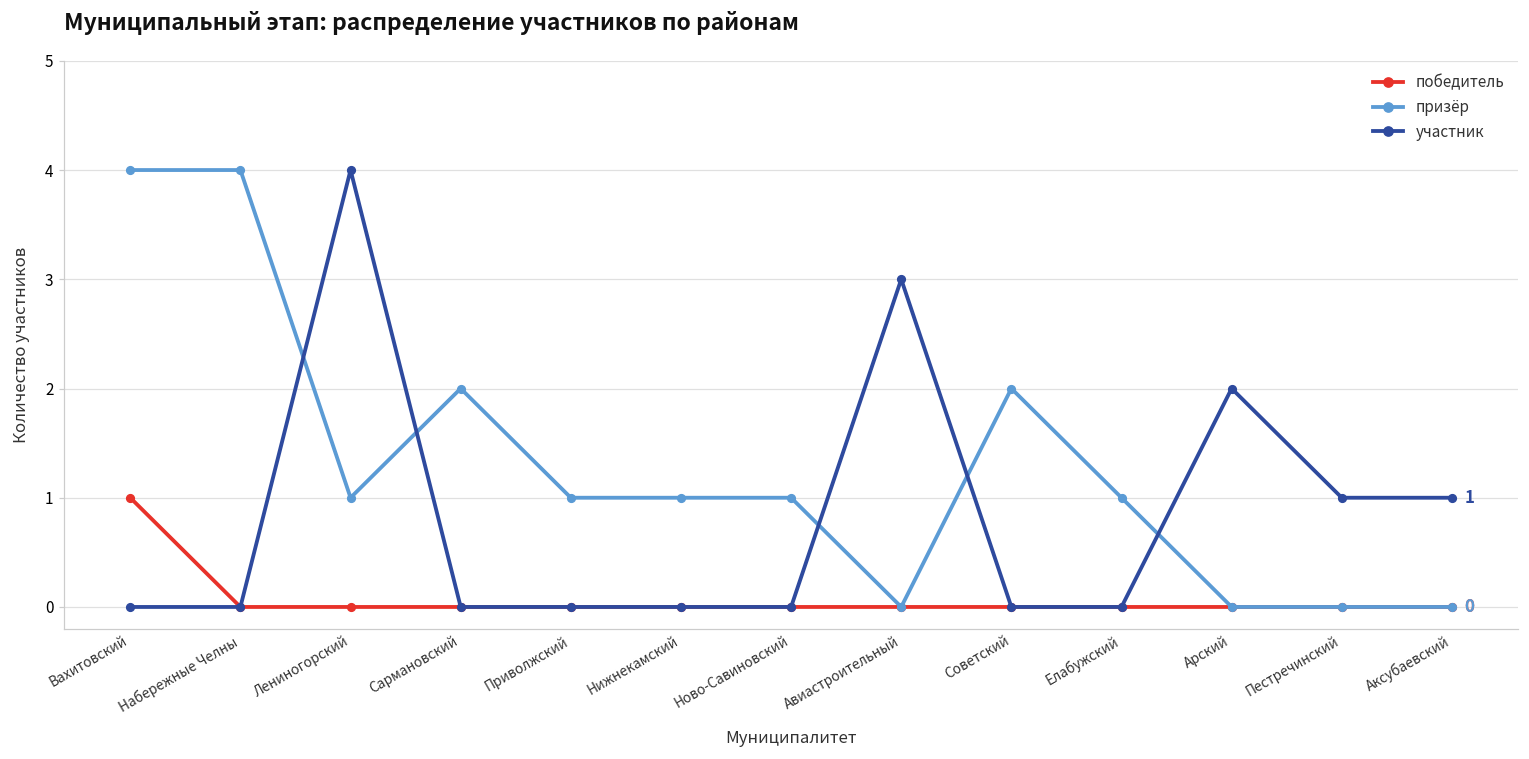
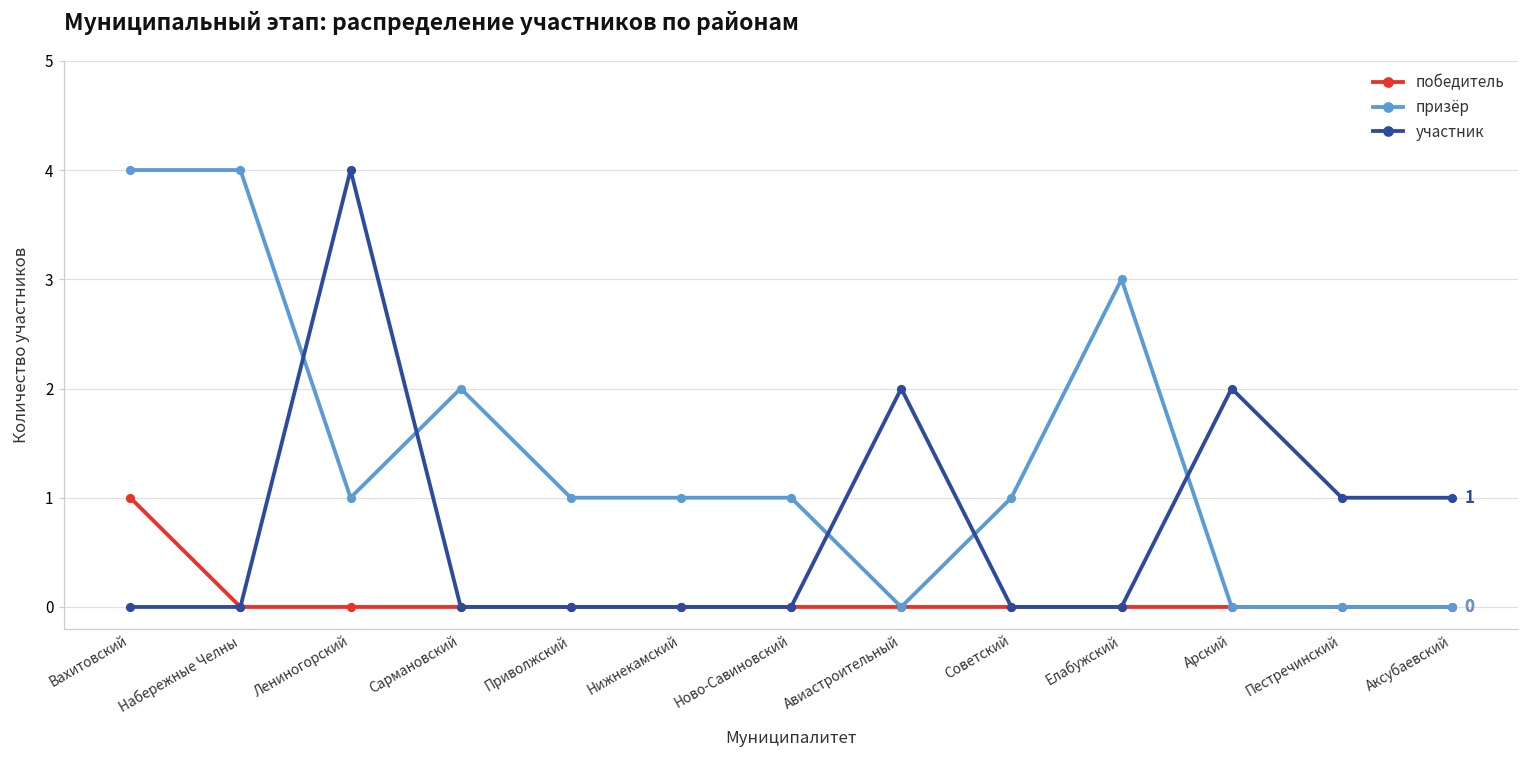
  {
    "победитель": {
      "Вахитовский": 1,
      "Лениногорский": 0
    },
    "призёр": {
      "Вахитовский": 4,
      "Набережные Челны": 4,
      "Лениногорский": 1,
      "Сармановский": 2,
      "Приволжский": 1,
      "Нижнекамский": 1,
      "Ново-Савиновский": 1,
-     "Советский": 2,
-     "Елабужский": 1
+     "Советский": 1,
+     "Елабужский": 3
    },
    "участник": {
      "Вахитовский": 0,
      "Лениногорский": 4,
-     "Авиастроительный": 3,
+     "Авиастроительный": 2,
      "Арский": 2,
      "Пестречинский": 1
    }
  }
